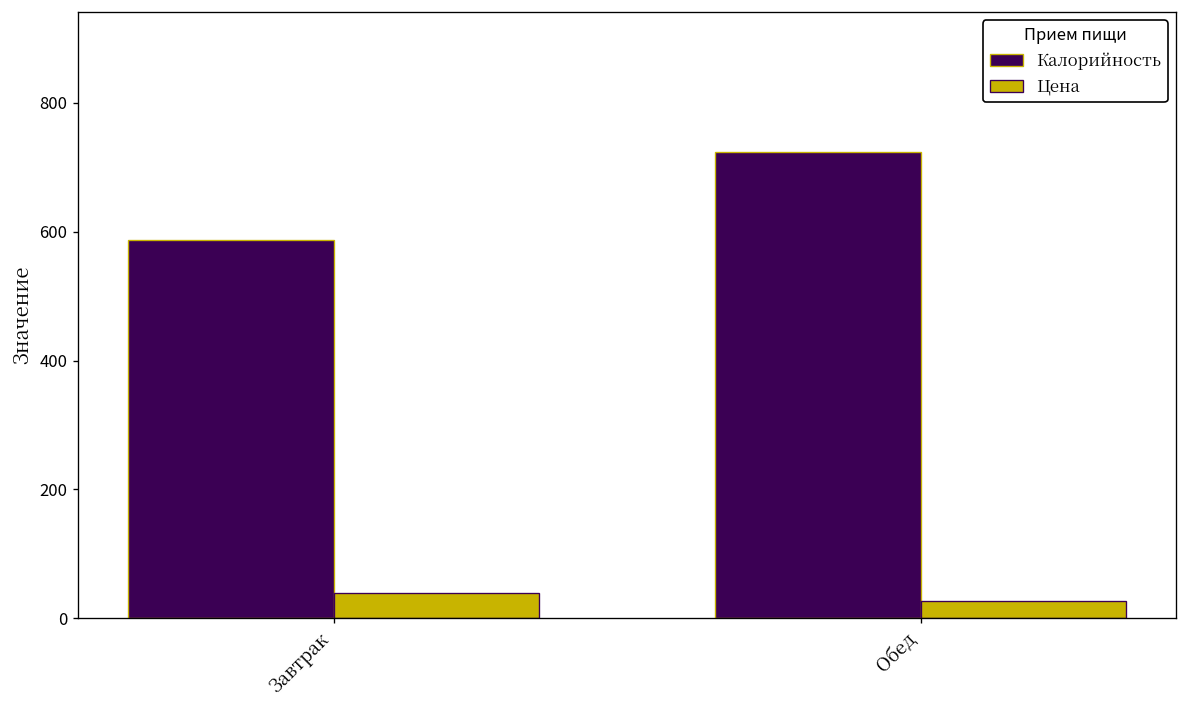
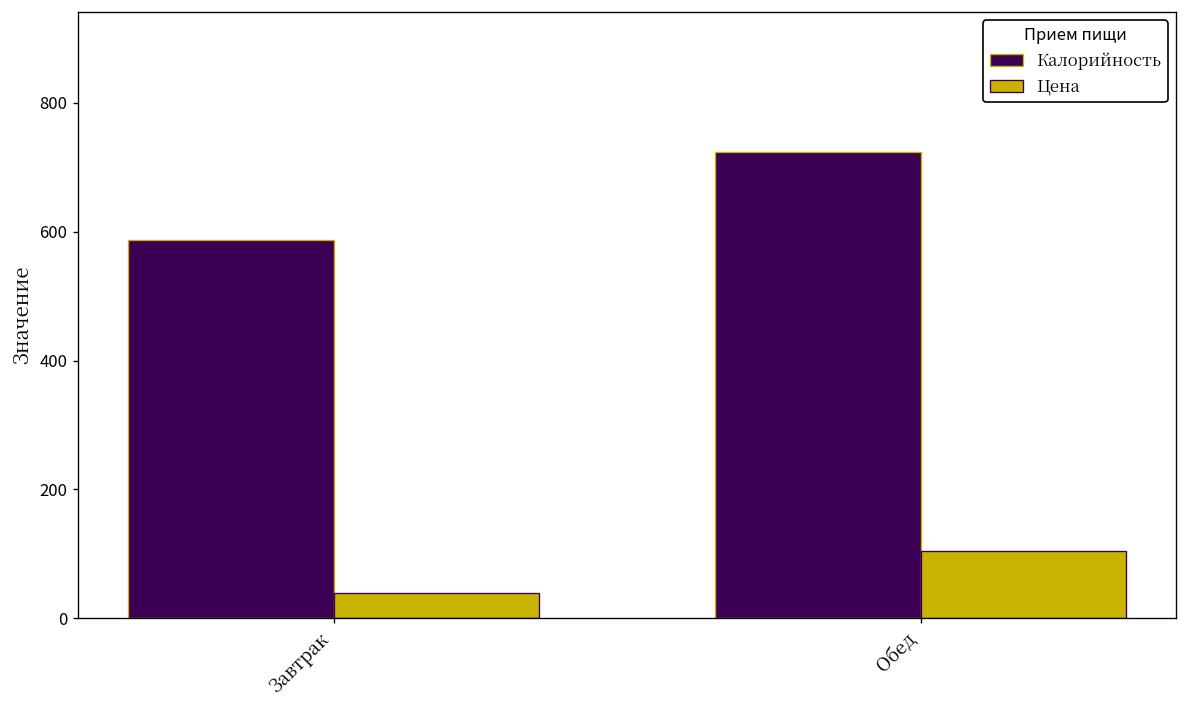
  {
    "Калорийность": {
      "Завтрак": 590,
      "Обед": 720
    },
    "Цена": {
      "Завтрак": 40,
-     "Обед": 30
+     "Обед": 110
    }
  }
